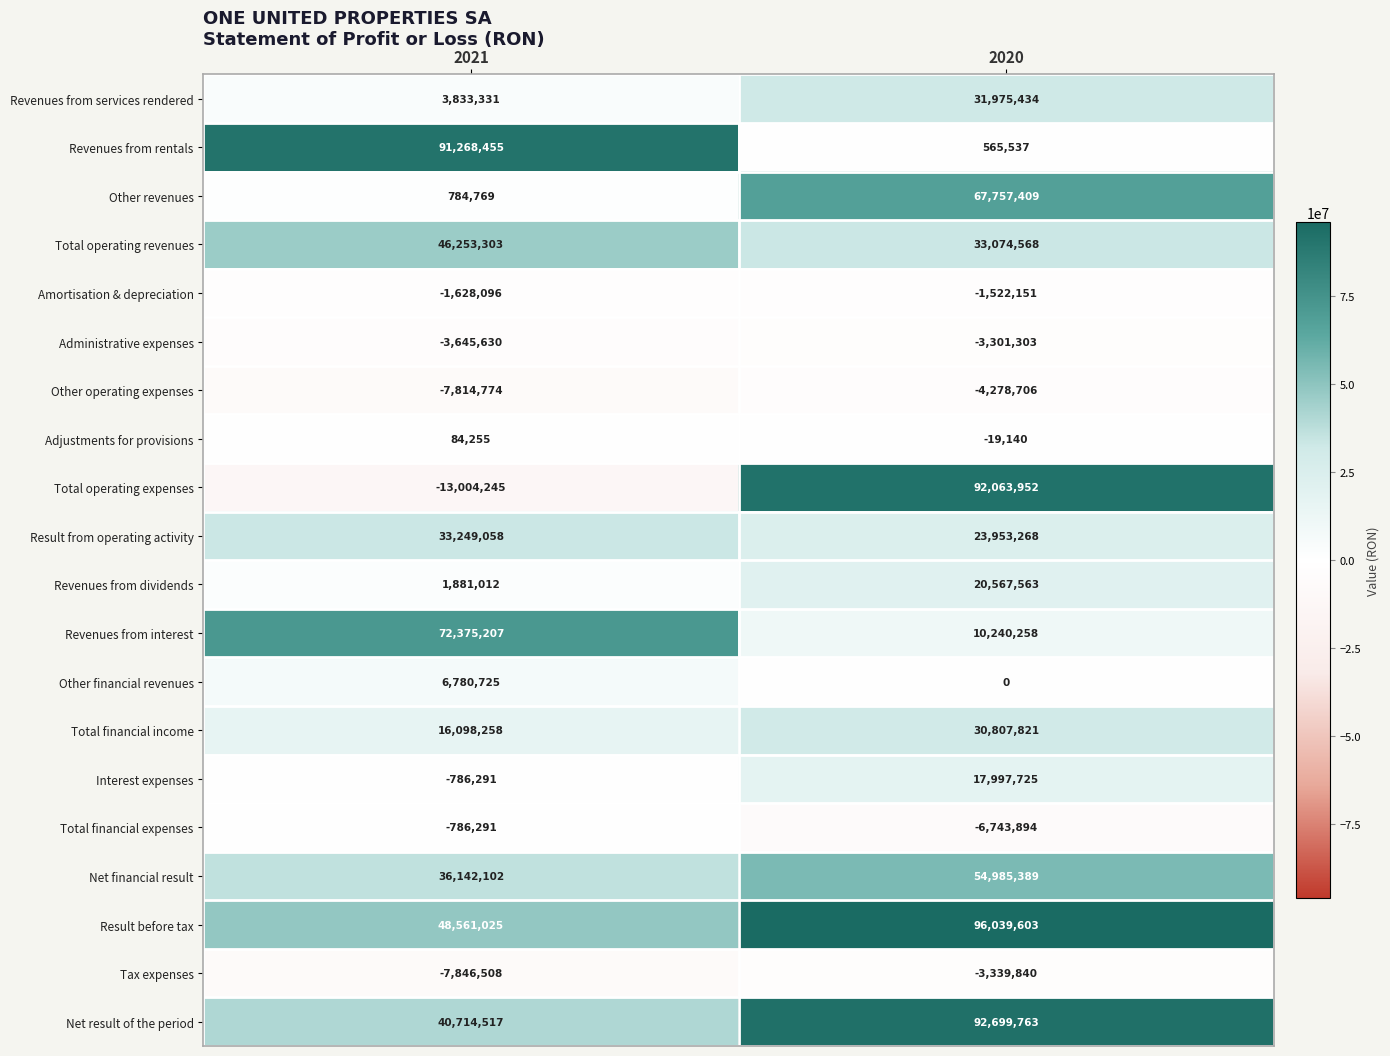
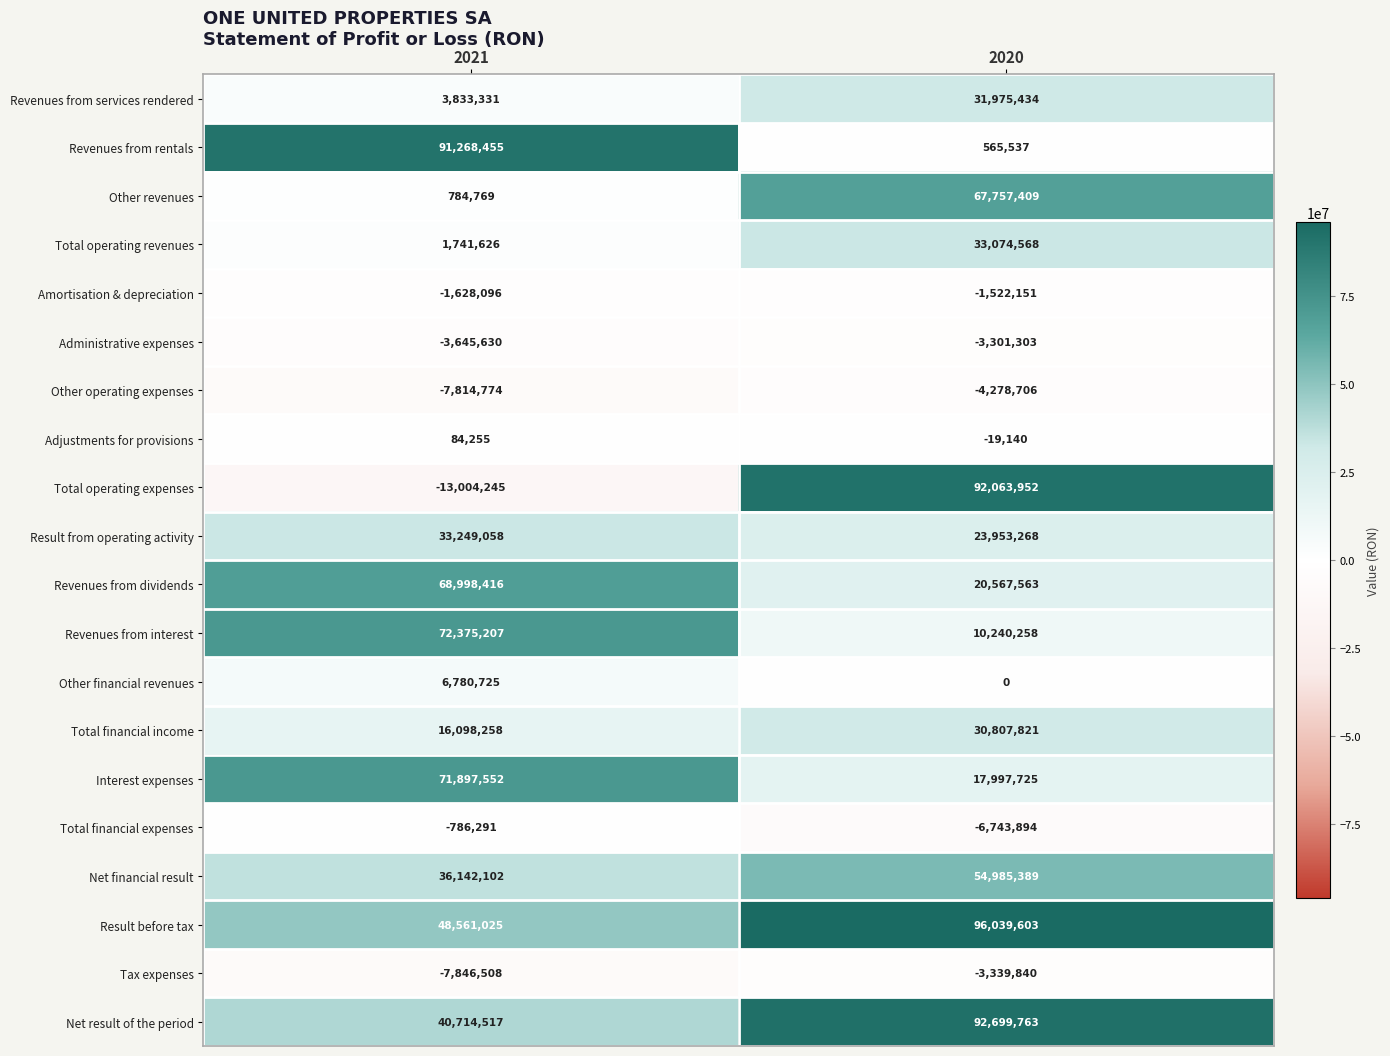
  {
    "Revenues from services rendered": {
      "2021": "3,833,331",
      "2020": "31,975,434"
    },
    "Revenues from rentals": {
      "2021": "91,268,455",
      "2020": "565,537"
    },
    "Other revenues": {
      "2021": "784,769",
      "2020": "67,757,409"
    },
    "Total operating revenues": {
-     "2021": "46,253,303",
+     "2021": "1,741,626",
      "2020": "33,074,568"
    },
    "Amortisation & depreciation": {
      "2021": "-1,628,096",
      "2020": "-1,522,151"
    },
    "Administrative expenses": {
      "2021": "-3,645,630",
      "2020": "-3,301,303"
    },
    "Other operating expenses": {
      "2021": "-7,814,774",
      "2020": "-4,278,706"
    },
    "Adjustments for provisions": {
      "2021": "84,255",
      "2020": "-19,140"
    },
    "Total operating expenses": {
      "2021": "-13,004,245",
      "2020": "92,063,952"
    },
    "Result from operating activity": {
      "2021": "33,249,058",
      "2020": "23,953,268"
    },
    "Revenues from dividends": {
-     "2021": "1,881,012",
+     "2021": "68,998,416",
      "2020": "20,567,563"
    },
    "Revenues from interest": {
      "2021": "72,375,207",
      "2020": "10,240,258"
    },
    "Other financial revenues": {
      "2021": "6,780,725",
      "2020": "0"
    },
    "Total financial income": {
      "2021": "16,098,258",
      "2020": "30,807,821"
    },
    "Interest expenses": {
-     "2021": "-786,291",
+     "2021": "71,897,552",
      "2020": "17,997,725"
    },
    "Total financial expenses": {
      "2021": "-786,291",
      "2020": "-6,743,894"
    },
    "Net financial result": {
      "2021": "36,142,102",
      "2020": "54,985,389"
    },
    "Result before tax": {
      "2021": "48,561,025",
      "2020": "96,039,603"
    },
    "Tax expenses": {
      "2021": "-7,846,508",
      "2020": "-3,339,840"
    },
    "Net result of the period": {
      "2021": "40,714,517",
      "2020": "92,699,763"
    }
  }
